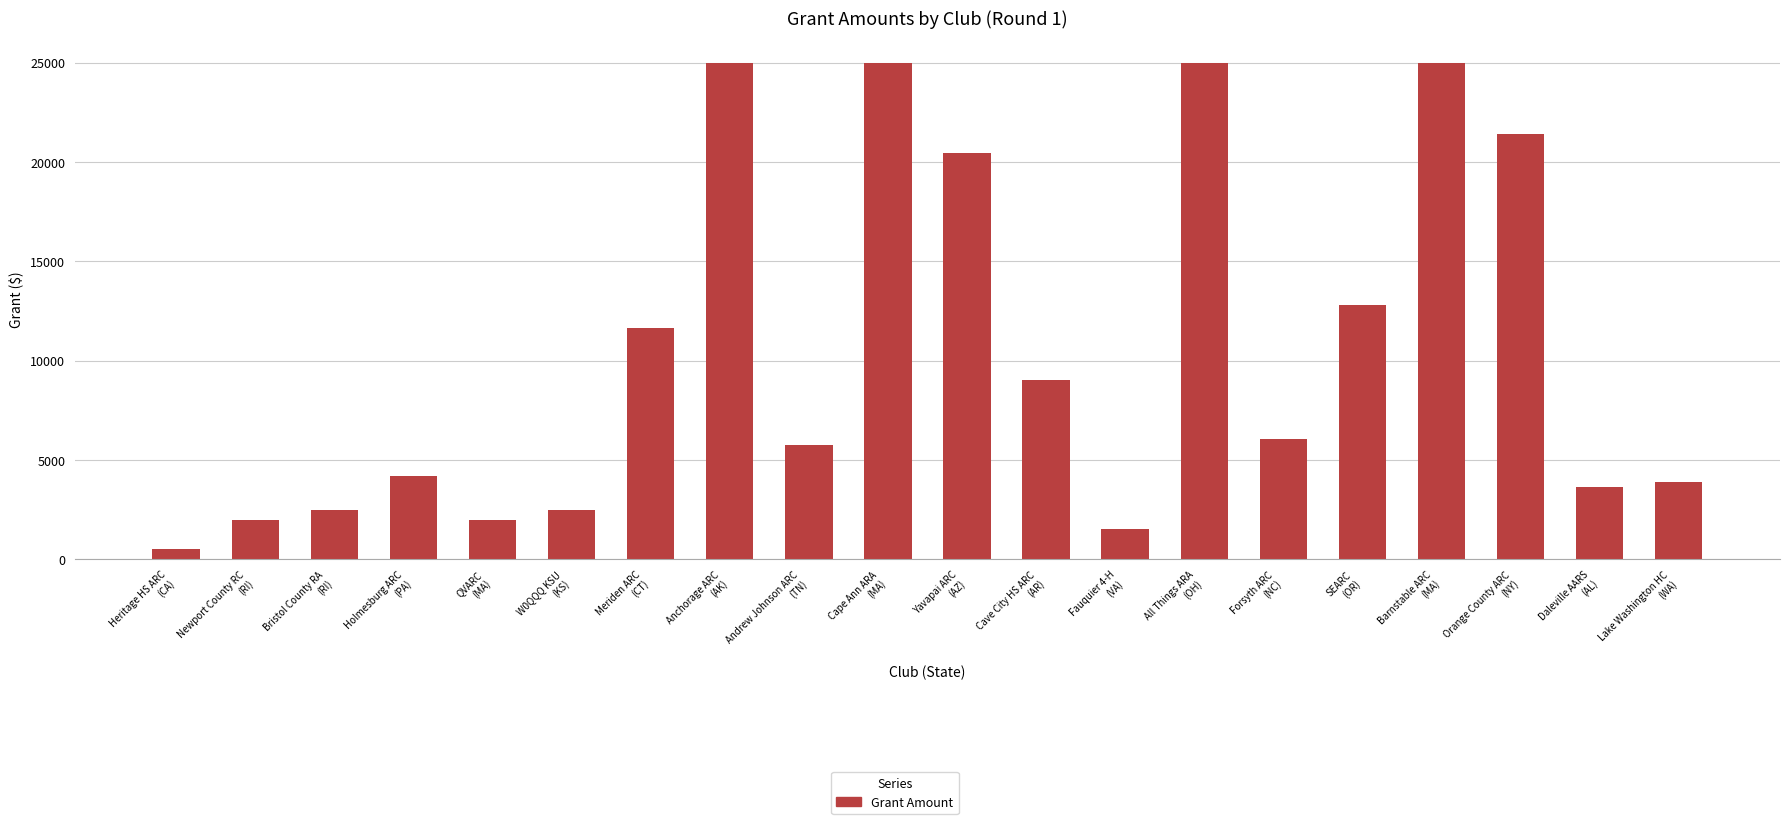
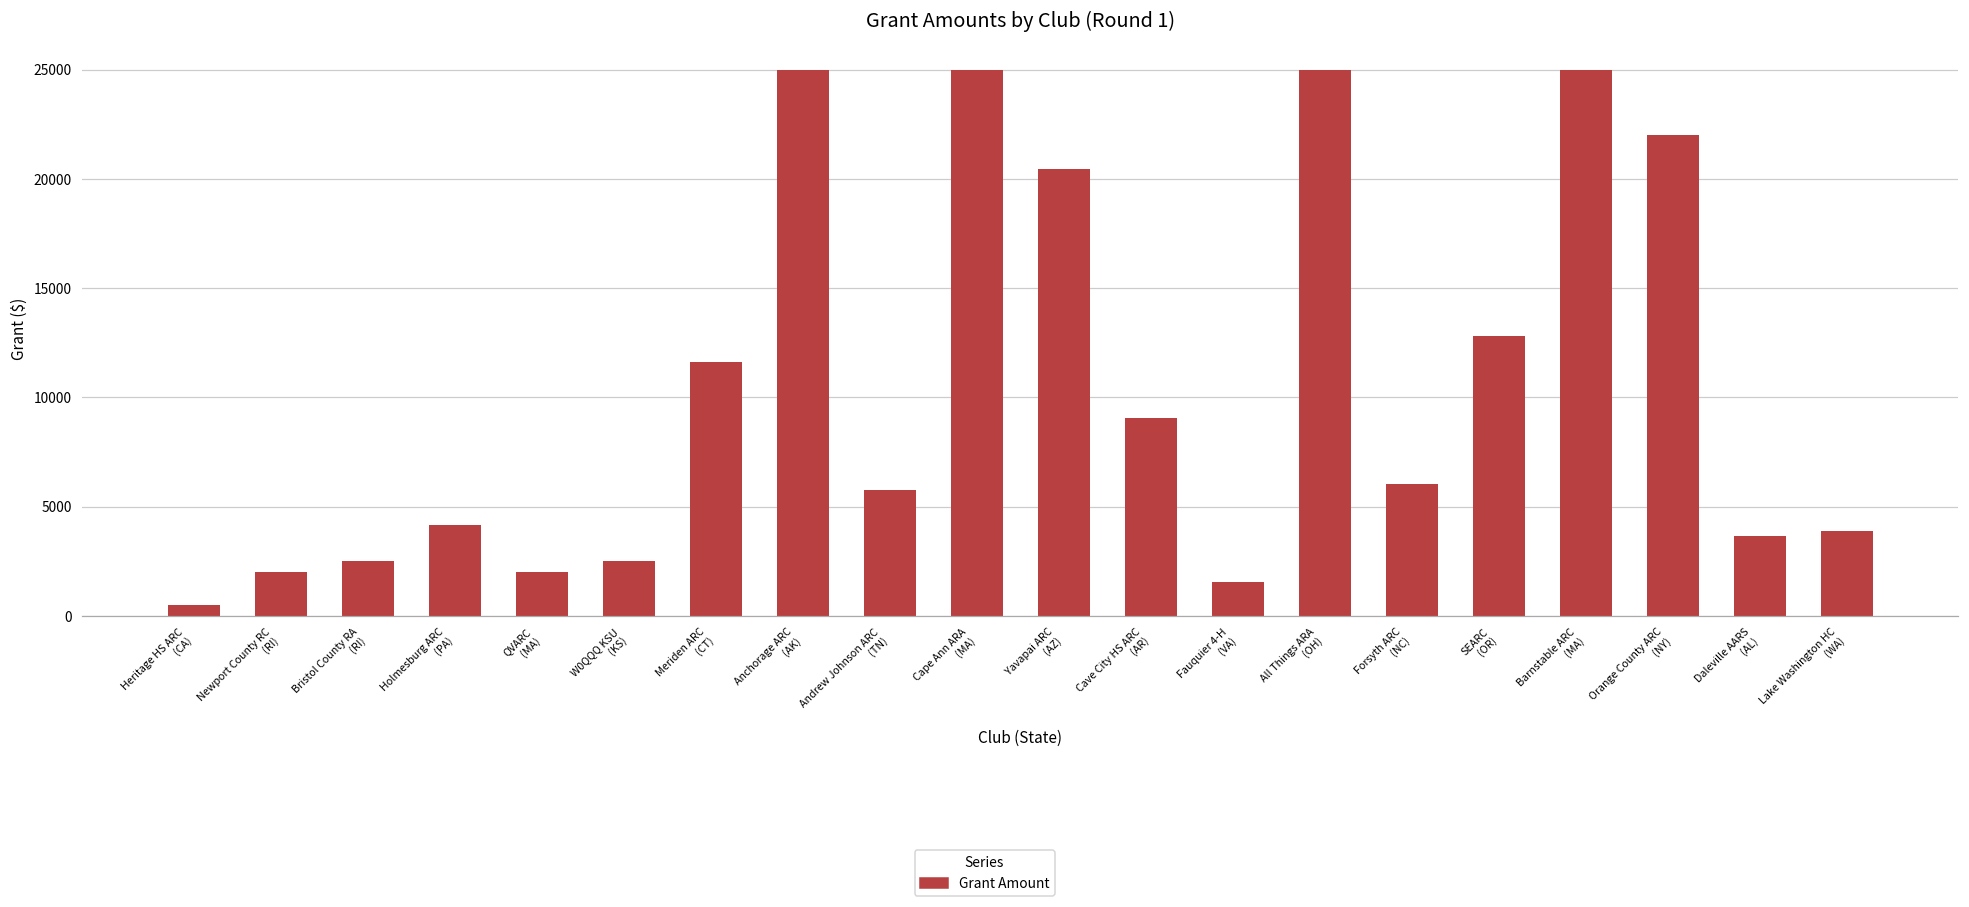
  {
    "Heritage HS ARC (CA)": 500,
    "Newport County RC (RI)": 2000,
    "Bristol County RA (RI)": 2500,
    "Holmesburg ARC (PA)": 4200,
    "QVARC (MA)": 2000,
    "W0QQQ KSU (KS)": 2500,
    "Meriden ARC (CT)": 11600,
    "Anchorage ARC (AK)": 25000,
    "Andrew Johnson ARC (TN)": 5800,
    "Cape Ann ARA (MA)": 25000,
    "Yavapai ARC (AZ)": 20400,
    "Cave City HS ARC (AR)": 9000,
    "Fauquier 4-H (VA)": 1500,
    "All Things ARA (OH)": 25000,
    "Forsyth ARC (NC)": 6000,
    "SEARC (OR)": 12800,
    "Barnstable ARC (MA)": 25000,
-   "Orange County ARC (NY)": 21400,
+   "Orange County ARC (NY)": 22000,
    "Daleville AARS (AL)": 3600,
    "Lake Washington HC (WA)": 3900
  }
